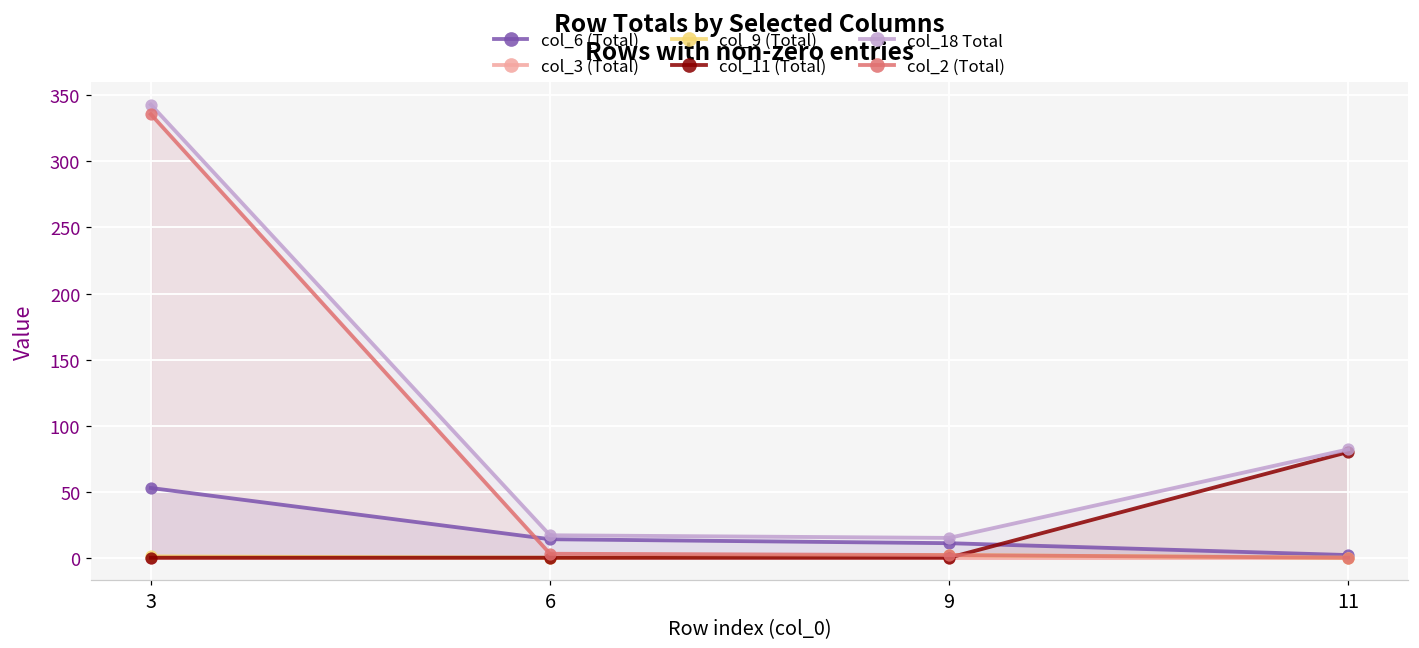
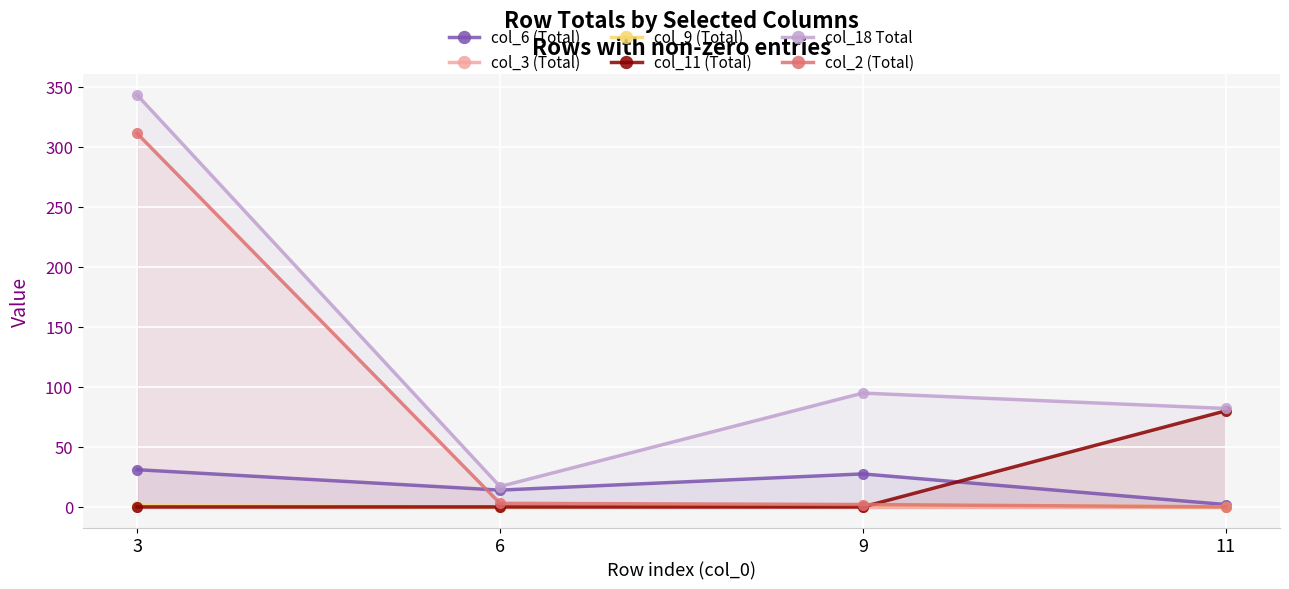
  {
    "col_6 (Total)": {
-     "3": 53,
+     "3": 31,
      "6": 14,
-     "9": 11
+     "9": 28
    },
    "col_18 Total": {
      "3": 343,
      "6": 17,
-     "9": 15
+     "9": 95
    },
    "col_2 (Total)": {
-     "3": 336,
+     "3": 311,
      "6": 3
    }
  }
